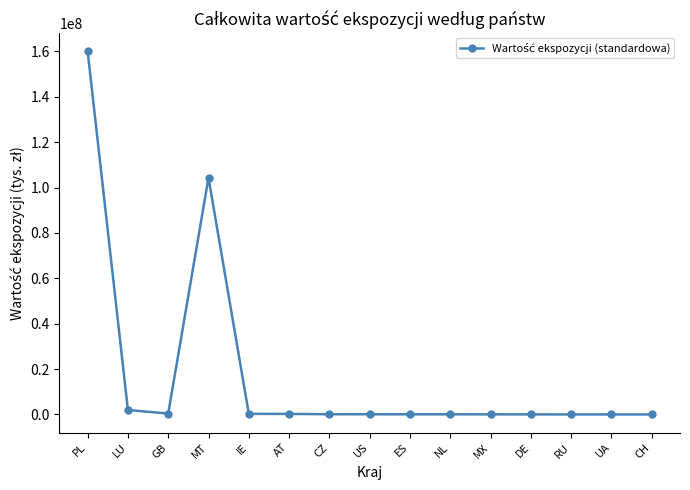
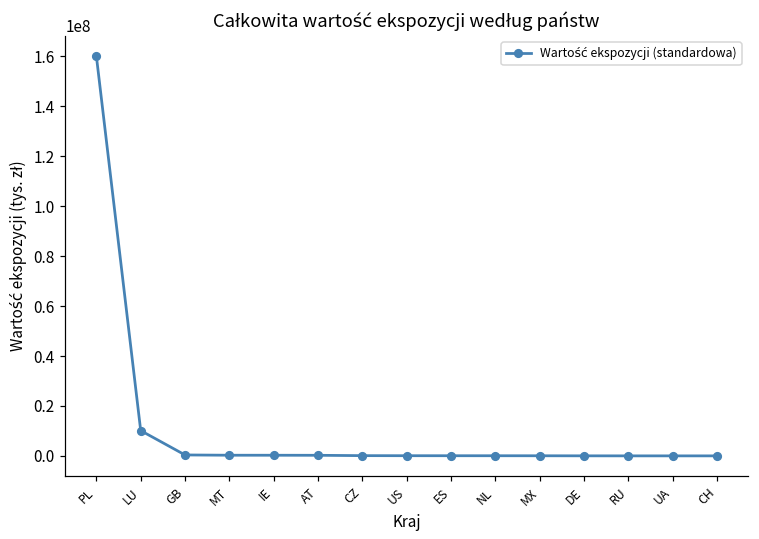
  {
    "PL": 160000000,
-   "LU": 2000000,
+   "LU": 10000000,
    "GB": 0,
-   "MT": 104000000,
+   "MT": 0,
    "IE": 0,
    "AT": 0,
    "CZ": 0,
    "US": 0,
    "ES": 0,
    "NL": 0,
    "MX": 0,
    "DE": 0,
    "RU": 0,
    "UA": 0,
    "CH": 0
  }
